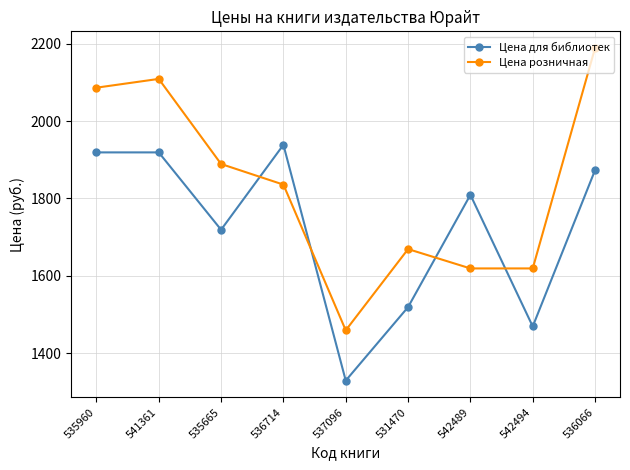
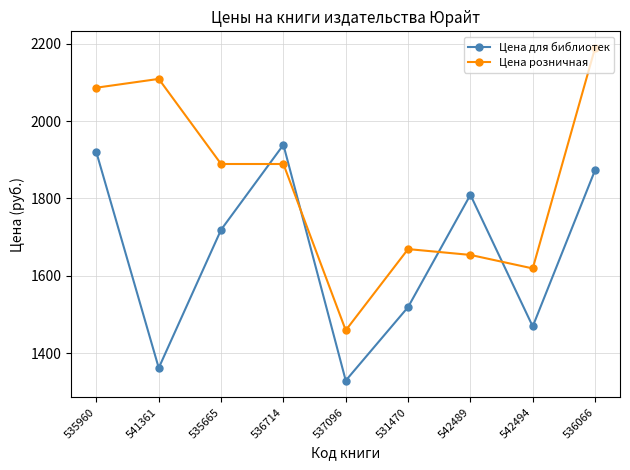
  {
    "Цена для библиотек": {
      "535960": 1920,
-     "541361": 1920,
+     "541361": 1360,
      "535665": 1720,
      "536714": 1940,
      "537096": 1330,
      "531470": 1520,
      "542489": 1810,
      "542494": 1470,
      "536066": 1870
    },
    "Цена розничная": {
      "535960": 2090,
      "541361": 2110,
      "535665": 1890,
-     "536714": 1840,
+     "536714": 1890,
      "537096": 1460,
      "531470": 1670,
-     "542489": 1620,
+     "542489": 1650,
      "542494": 1620
    }
  }
